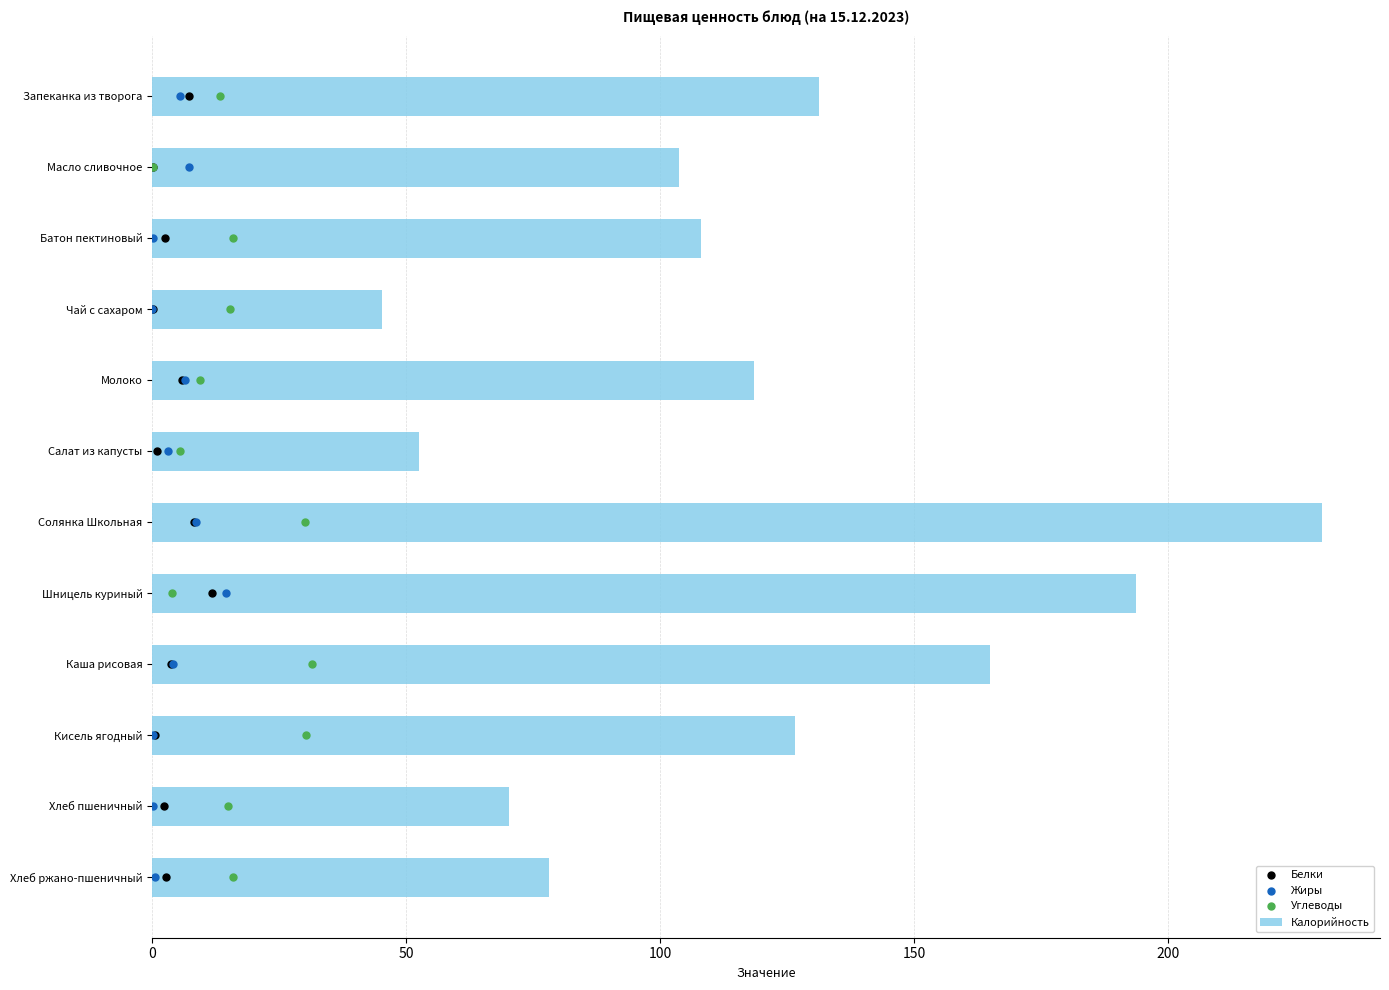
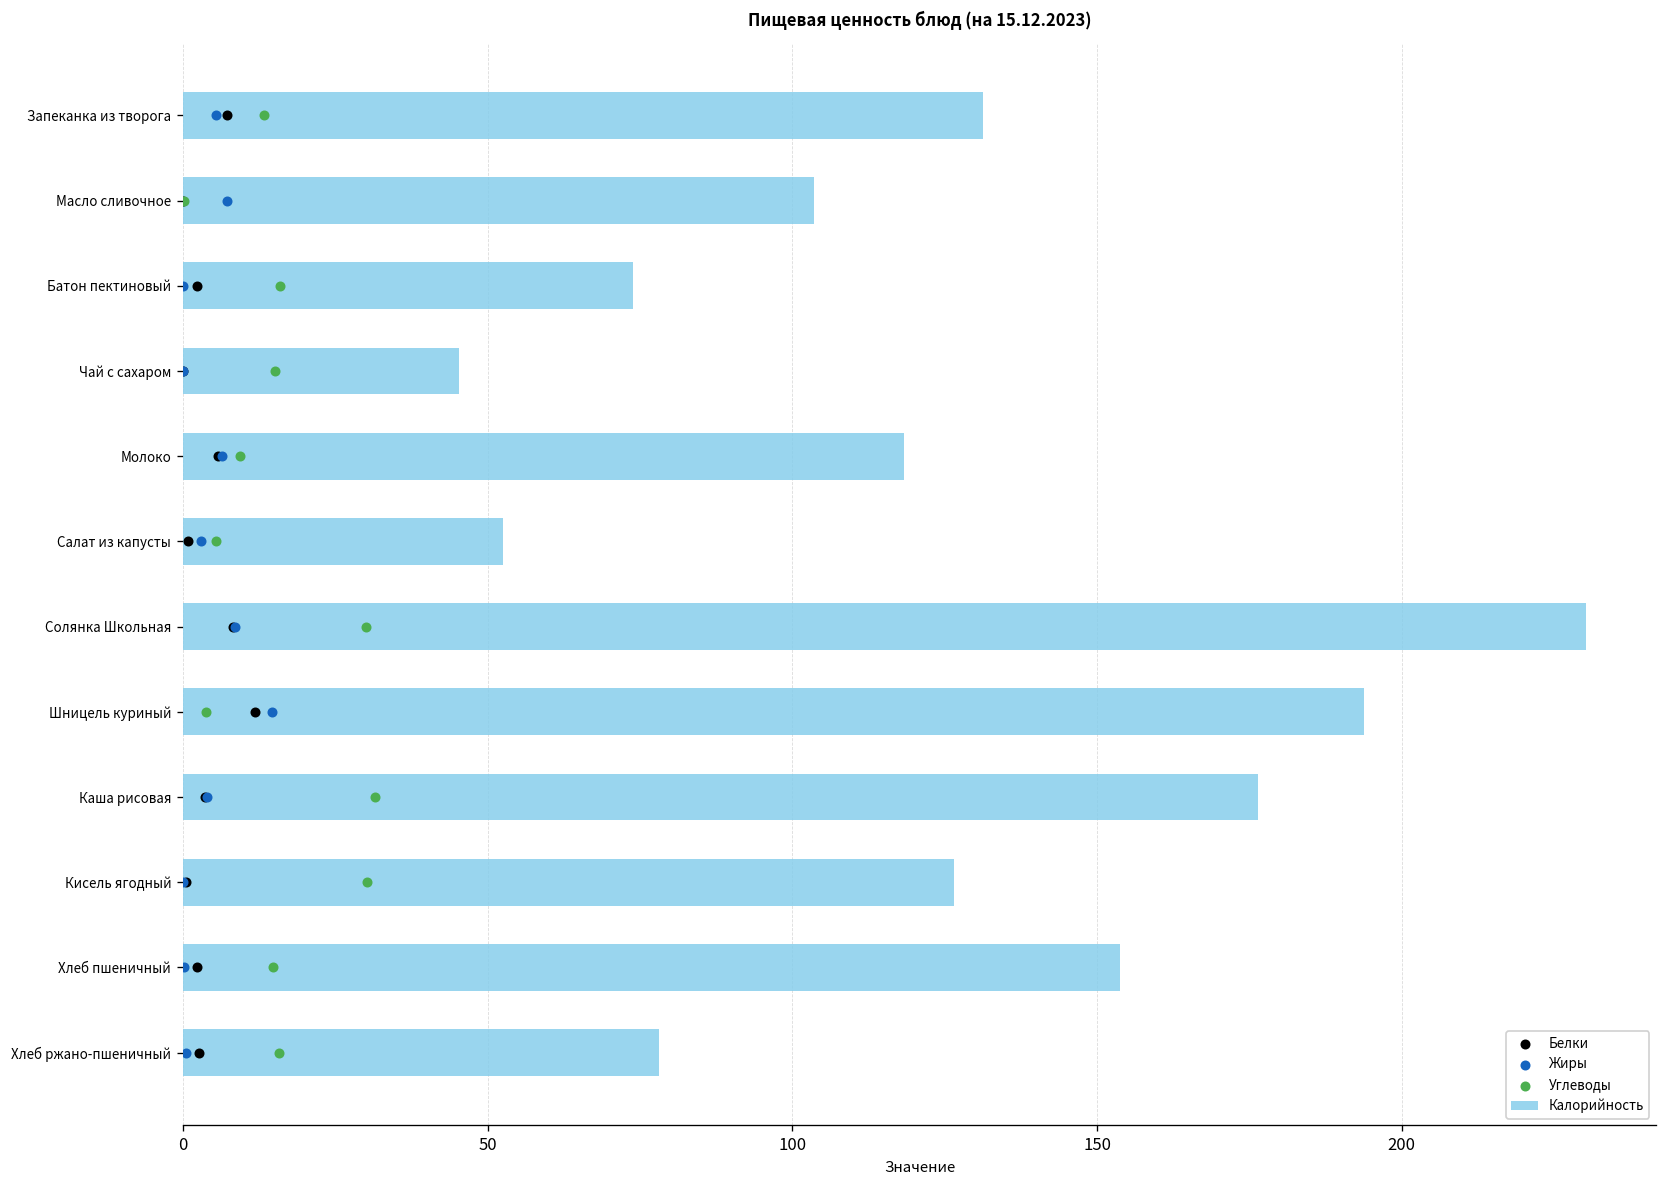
  {
    "Калорийность": {
      "Запеканка из творога": 131,
      "Масло сливочное": 104,
-     "Батон пектиновый": 108,
+     "Батон пектиновый": 74,
      "Чай с сахаром": 45,
      "Молоко": 118,
      "Салат из капусты": 52,
      "Солянка Школьная": 230,
      "Шницель куриный": 194,
-     "Каша рисовая": 165,
+     "Каша рисовая": 176,
      "Кисель ягодный": 127,
-     "Хлеб пшеничный": 70,
+     "Хлеб пшеничный": 154,
      "Хлеб ржано-пшеничный": 78
    }
  }
